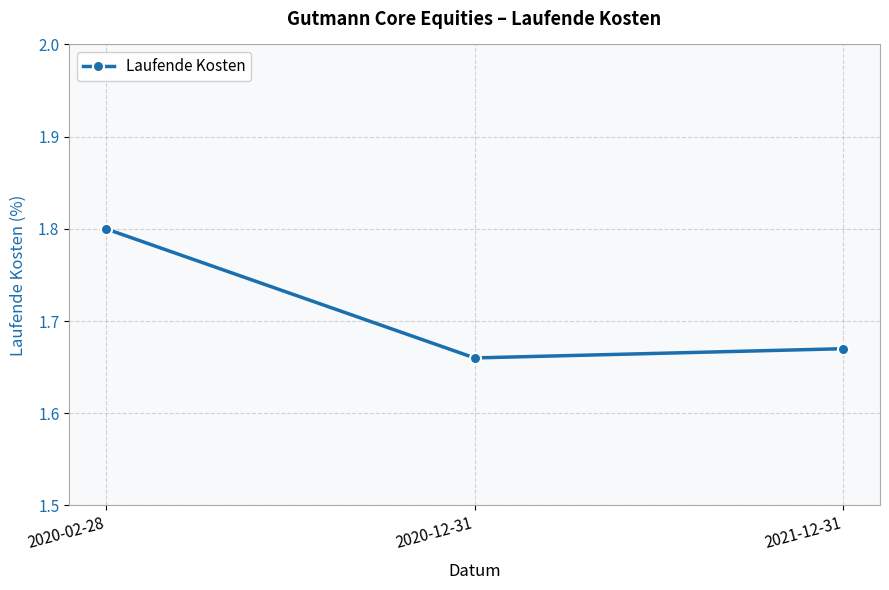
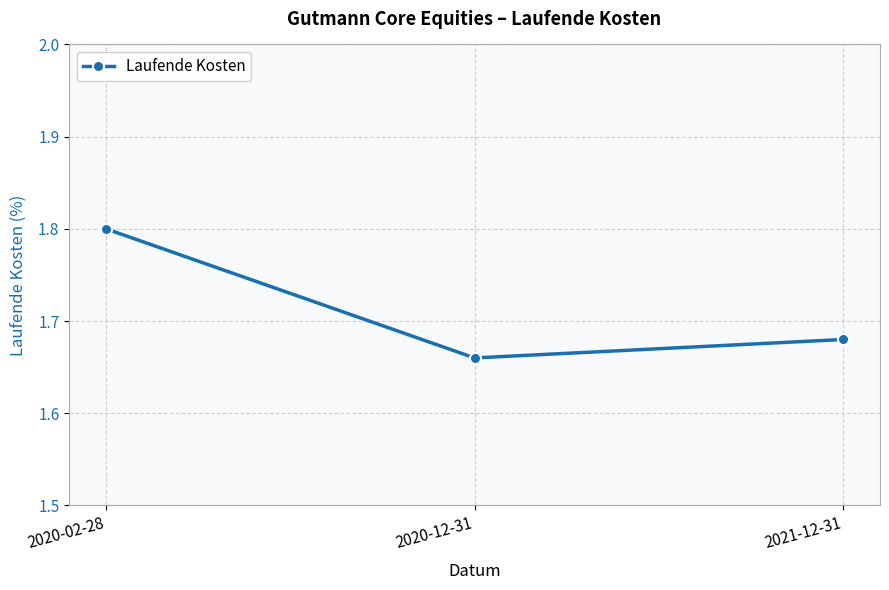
  {
    "2020-02-28": 1.80,
    "2020-12-31": 1.66,
-   "2021-12-31": 1.67
+   "2021-12-31": 1.68
  }
